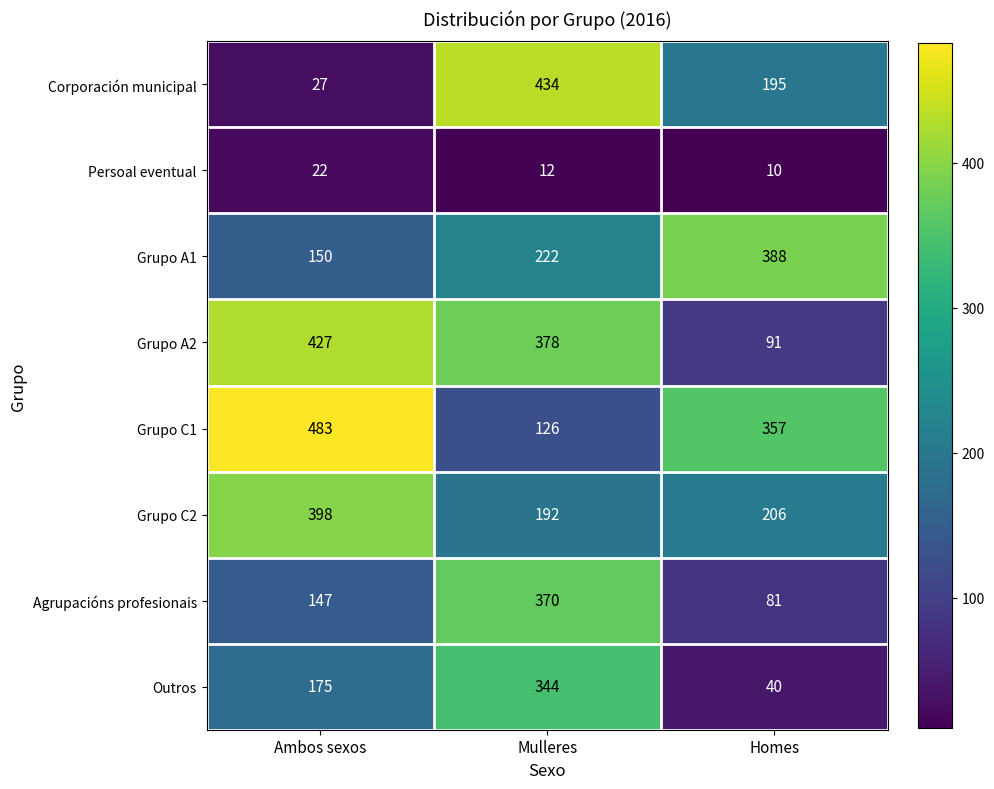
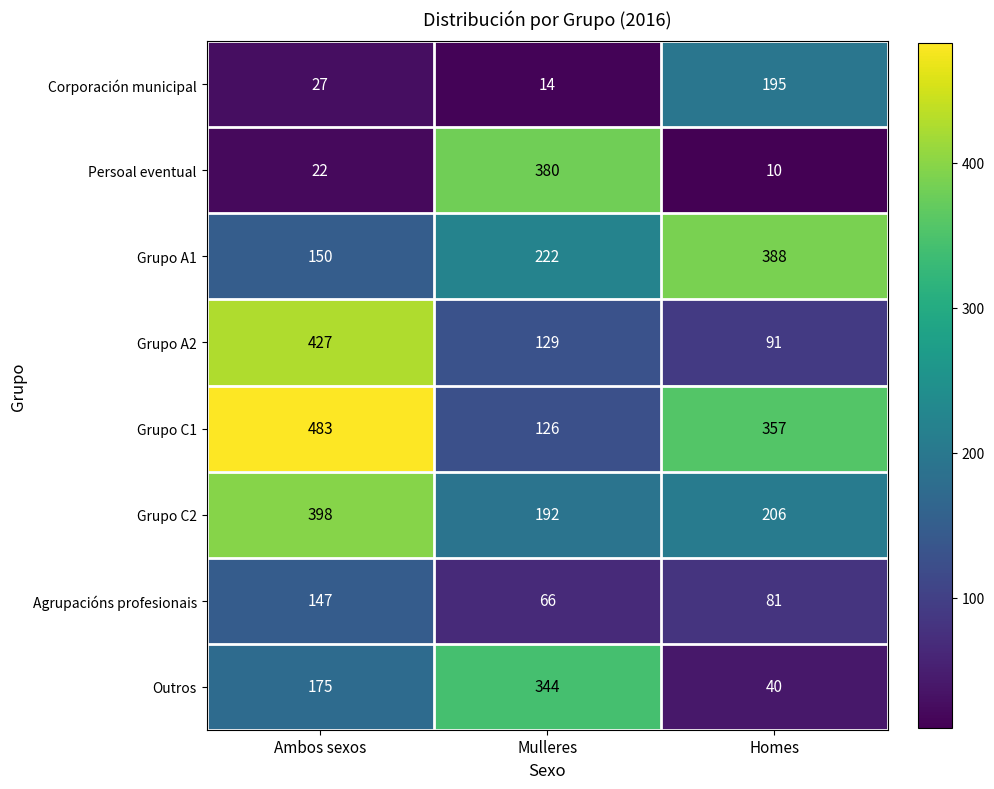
  {
    "Corporación municipal": {
      "Ambos sexos": 27,
-     "Mulleres": 434,
+     "Mulleres": 14,
      "Homes": 195
    },
    "Persoal eventual": {
      "Ambos sexos": 22,
-     "Mulleres": 12,
+     "Mulleres": 380,
      "Homes": 10
    },
    "Grupo A1": {
      "Ambos sexos": 150,
      "Mulleres": 222,
      "Homes": 388
    },
    "Grupo A2": {
      "Ambos sexos": 427,
-     "Mulleres": 378,
+     "Mulleres": 129,
      "Homes": 91
    },
    "Grupo C1": {
      "Ambos sexos": 483,
      "Mulleres": 126,
      "Homes": 357
    },
    "Grupo C2": {
      "Ambos sexos": 398,
      "Mulleres": 192,
      "Homes": 206
    },
    "Agrupacións profesionais": {
      "Ambos sexos": 147,
-     "Mulleres": 370,
+     "Mulleres": 66,
      "Homes": 81
    },
    "Outros": {
      "Ambos sexos": 175,
      "Mulleres": 344,
      "Homes": 40
    }
  }
